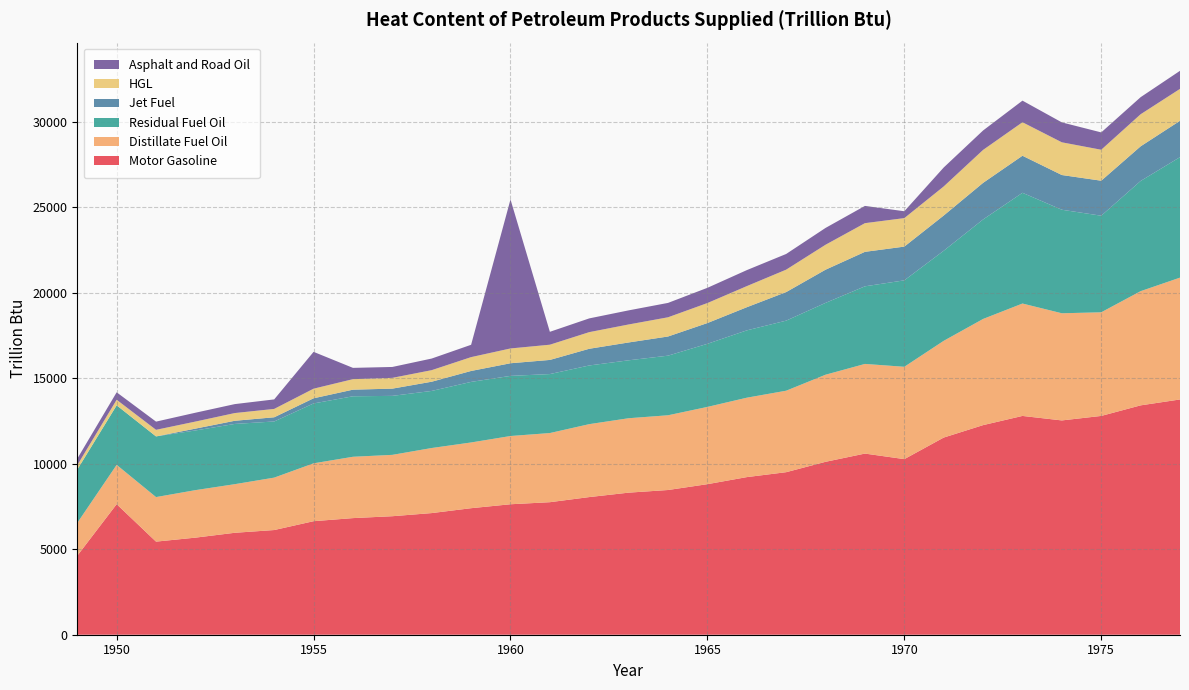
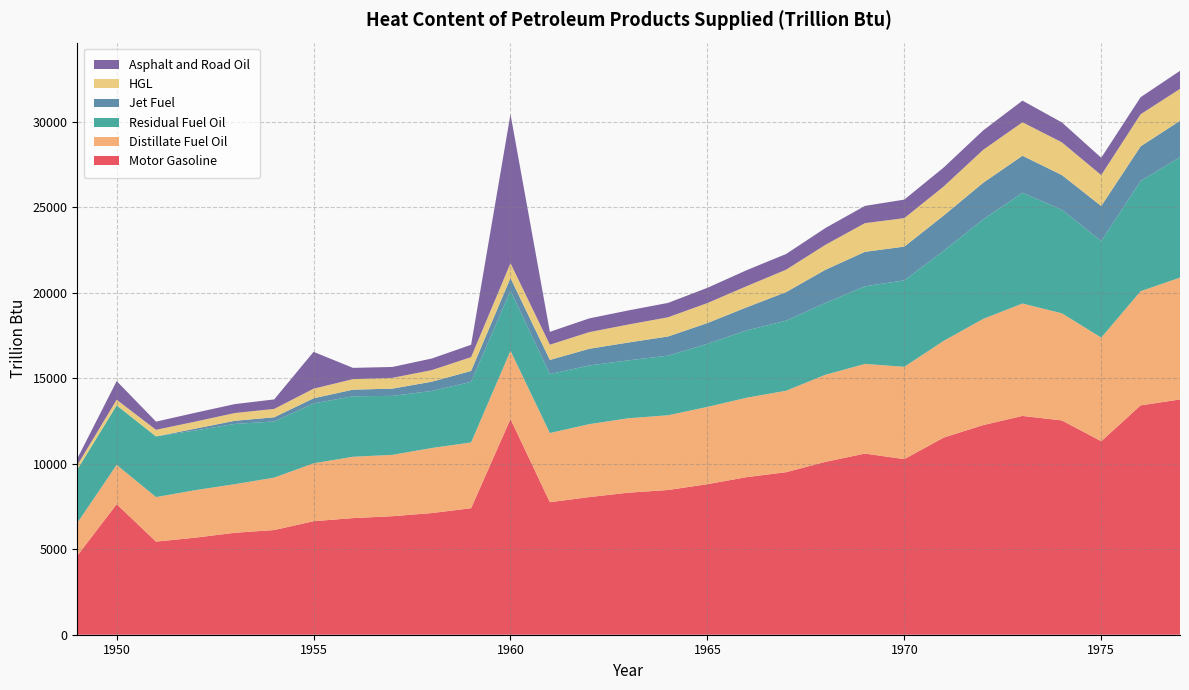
  {
    "Motor Gasoline": {
      "1950": 7600,
      "1955": 6600,
-     "1960": 7600,
+     "1960": 12600,
      "1965": 8800,
      "1970": 10300,
-     "1975": 12800
+     "1975": 11300
    },
    "Asphalt and Road Oil": {
-     "1950": 400,
+     "1950": 1100,
      "1955": 2200,
      "1960": 8700,
      "1965": 900,
-     "1970": 400,
+     "1970": 1100,
      "1975": 1000
    }
  }
